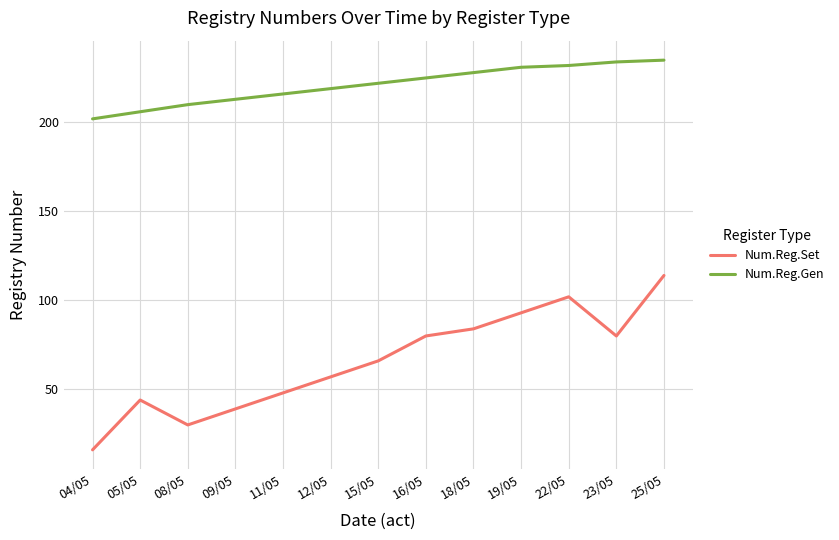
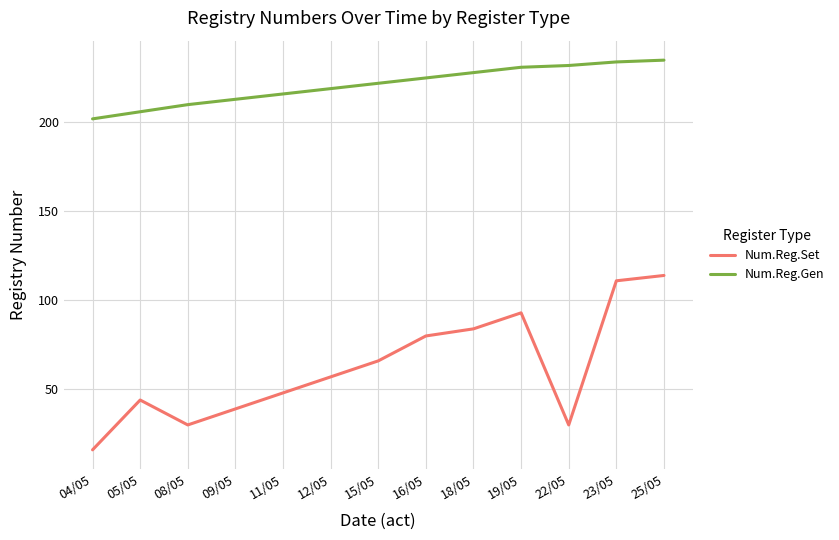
  {
    "Num.Reg.Set": {
      "04/05": 16,
      "05/05": 44,
      "08/05": 30,
      "09/05": 39,
      "11/05": 48,
      "12/05": 57,
      "15/05": 66,
      "16/05": 80,
      "18/05": 84,
      "19/05": 93,
-     "22/05": 102,
-     "23/05": 80,
+     "22/05": 30,
+     "23/05": 111,
      "25/05": 114
    },
    "Num.Reg.Gen": {
      "04/05": 202,
      "05/05": 206,
      "08/05": 210,
      "09/05": 213,
      "11/05": 216,
      "12/05": 219,
      "15/05": 222,
      "16/05": 225,
      "18/05": 228,
      "19/05": 231,
      "22/05": 232,
      "23/05": 234,
      "25/05": 235
    }
  }
